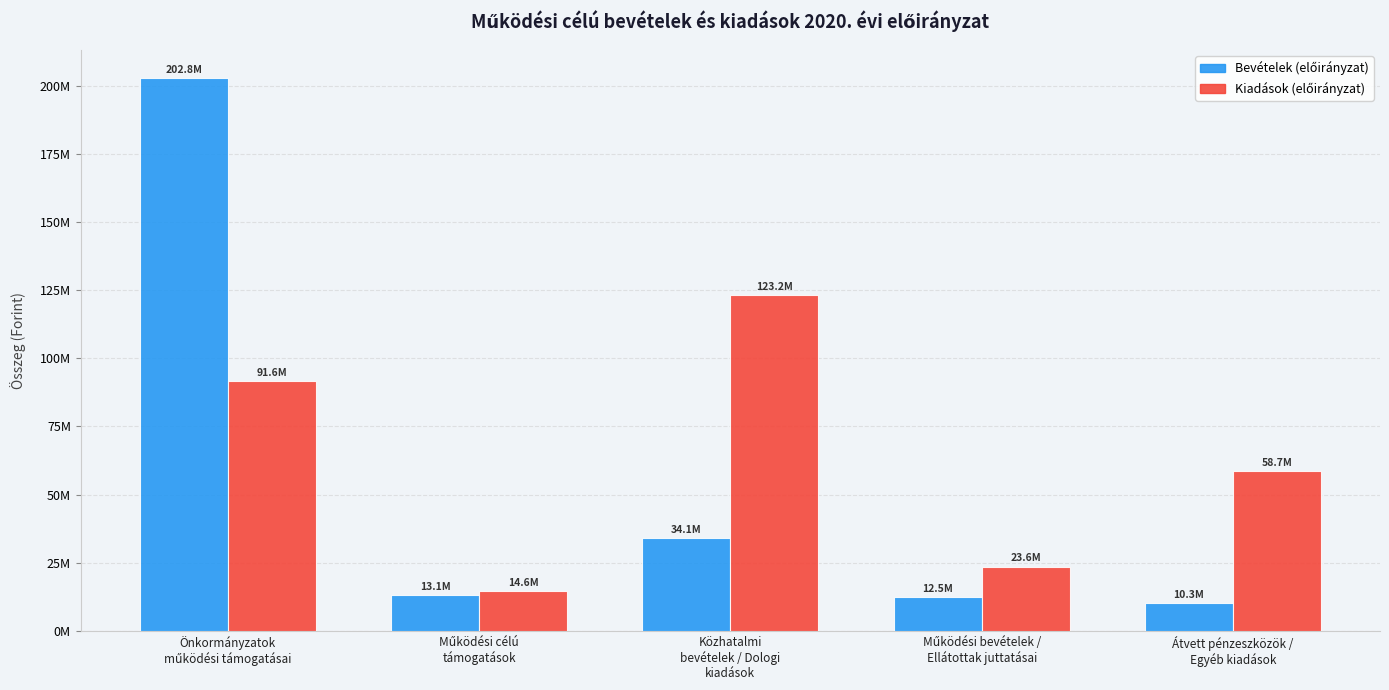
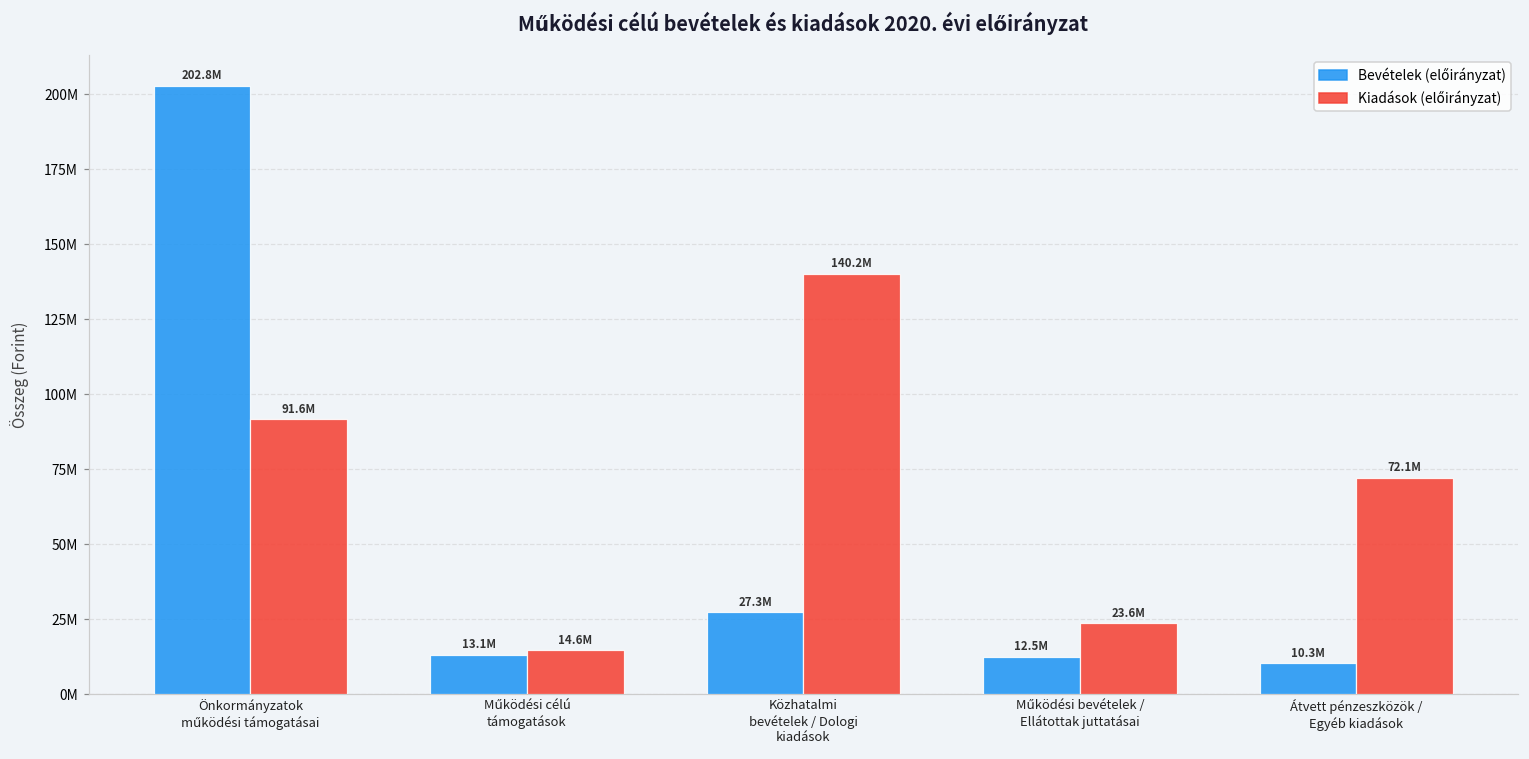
  {
    "Bevételek (előirányzat)": {
      "Önkormányzatok működési támogatásai": "202.8M",
      "Működési célú támogatások": "13.1M",
-     "Közhatalmi bevételek / Dologi kiadások": "34.1M",
+     "Közhatalmi bevételek / Dologi kiadások": "27.3M",
      "Működési bevételek / Ellátottak juttatásai": "12.5M",
      "Átvett pénzeszközök / Egyéb kiadások": "10.3M"
    },
    "Kiadások (előirányzat)": {
      "Önkormányzatok működési támogatásai": "91.6M",
      "Működési célú támogatások": "14.6M",
-     "Közhatalmi bevételek / Dologi kiadások": "123.2M",
+     "Közhatalmi bevételek / Dologi kiadások": "140.2M",
      "Működési bevételek / Ellátottak juttatásai": "23.6M",
-     "Átvett pénzeszközök / Egyéb kiadások": "58.7M"
+     "Átvett pénzeszközök / Egyéb kiadások": "72.1M"
    }
  }
